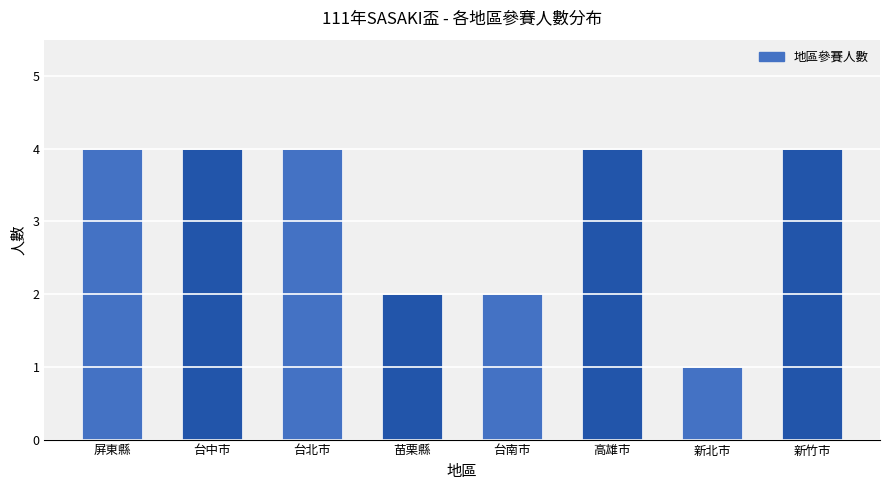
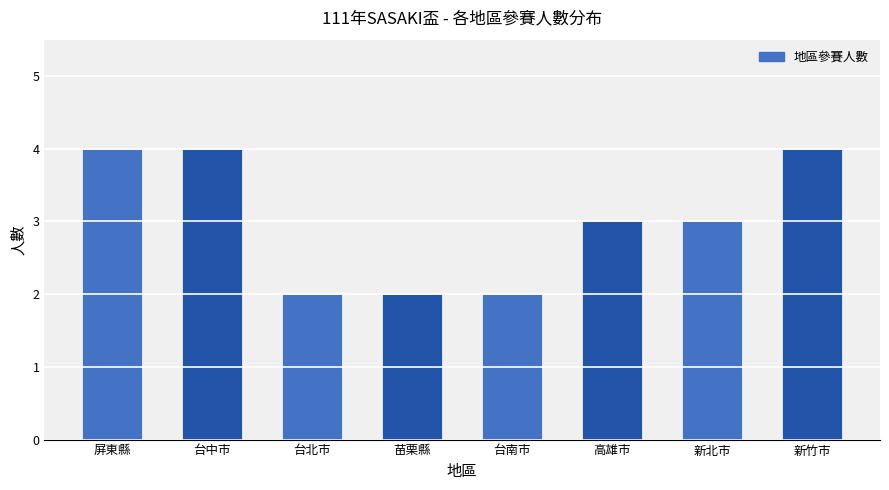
  {
    "屏東縣": 4,
    "台中市": 4,
-   "台北市": 4,
+   "台北市": 2,
    "苗栗縣": 2,
    "台南市": 2,
-   "高雄市": 4,
-   "新北市": 1,
+   "高雄市": 3,
+   "新北市": 3,
    "新竹市": 4
  }
